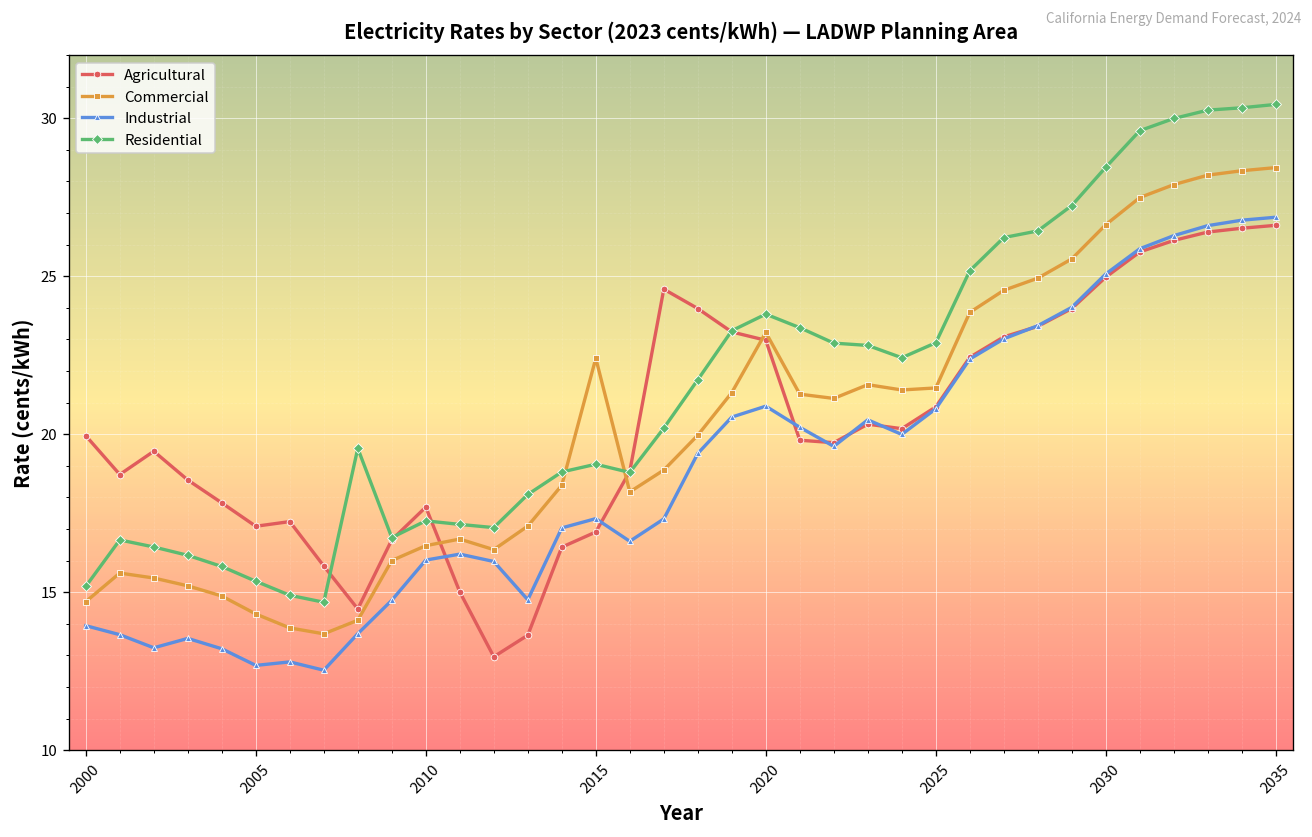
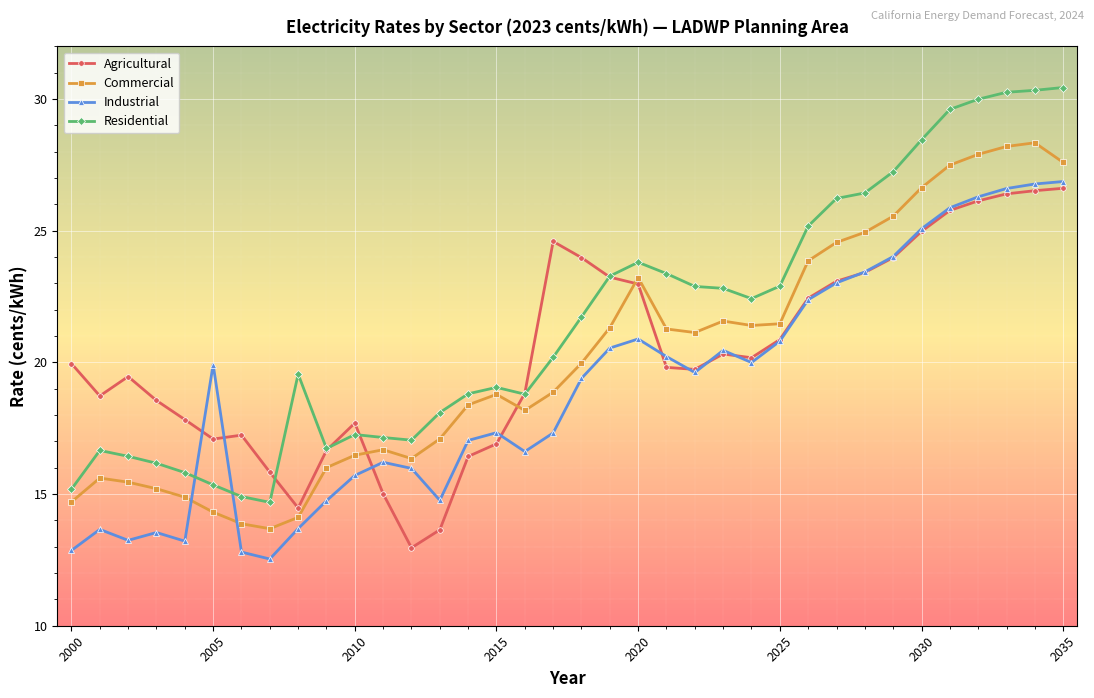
  {
    "Agricultural": {
      "2000": 20.0,
      "2005": 17.1,
      "2010": 17.7,
      "2015": 16.9,
      "2020": 23.0,
      "2030": 25.0,
      "2035": 26.6
    },
    "Commercial": {
      "2000": 14.7,
      "2005": 14.3,
      "2010": 16.5,
-     "2015": 22.4,
+     "2015": 18.8,
      "2020": 23.2,
      "2025": 21.5,
      "2030": 26.6,
-     "2035": 28.4
+     "2035": 27.6
    },
    "Industrial": {
-     "2000": 13.9,
-     "2005": 12.7,
-     "2010": 16.0,
+     "2000": 12.9,
+     "2005": 19.9,
+     "2010": 15.7,
      "2015": 17.3,
      "2020": 20.9,
      "2030": 25.1,
      "2035": 26.9
    },
    "Residential": {
      "2000": 15.2,
      "2005": 15.3,
      "2010": 17.3,
      "2015": 19.1,
      "2020": 23.8,
      "2025": 22.9,
      "2030": 28.5,
      "2035": 30.4
    }
  }
